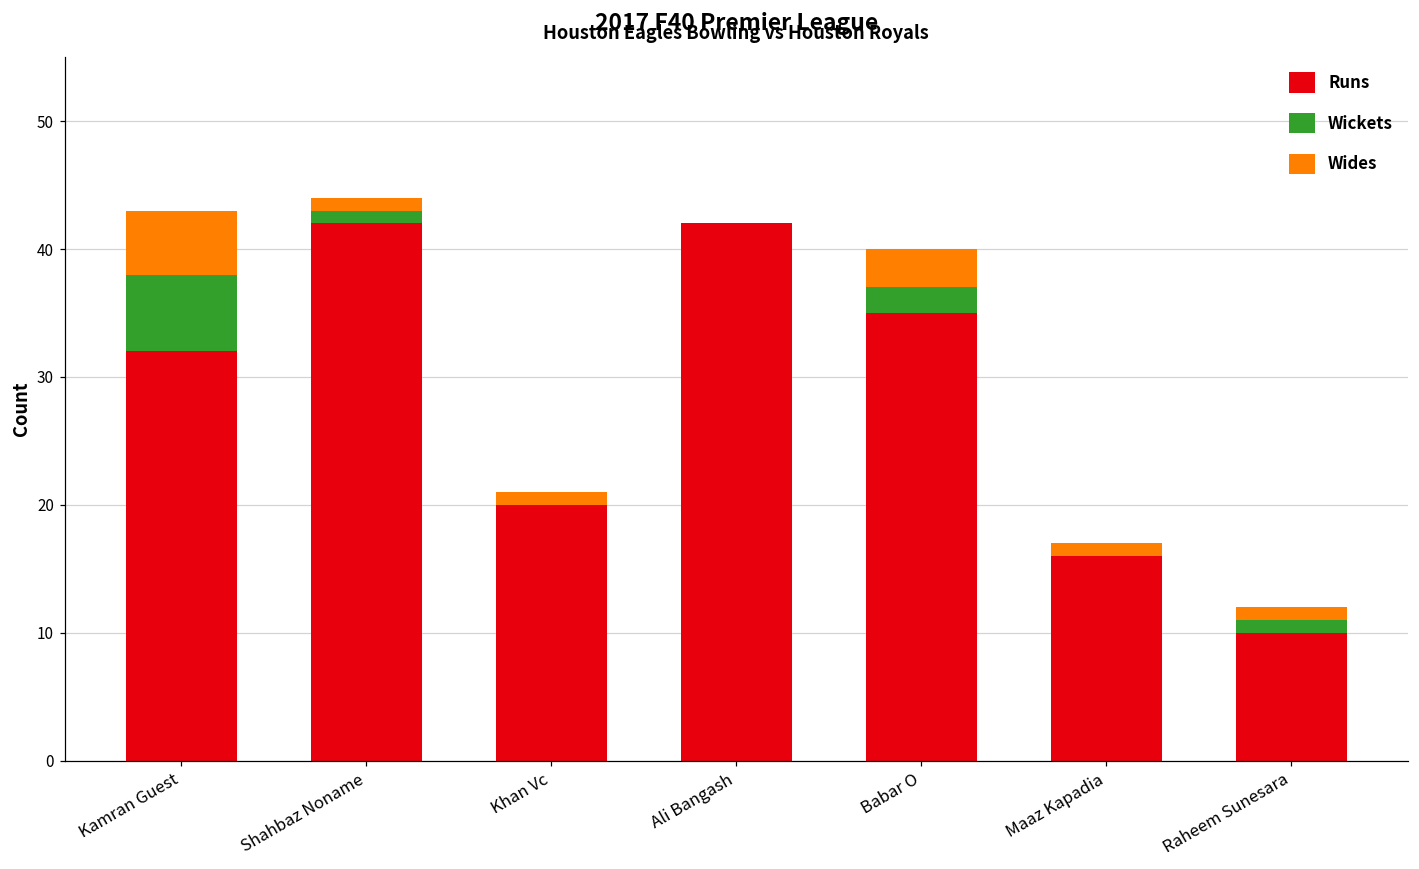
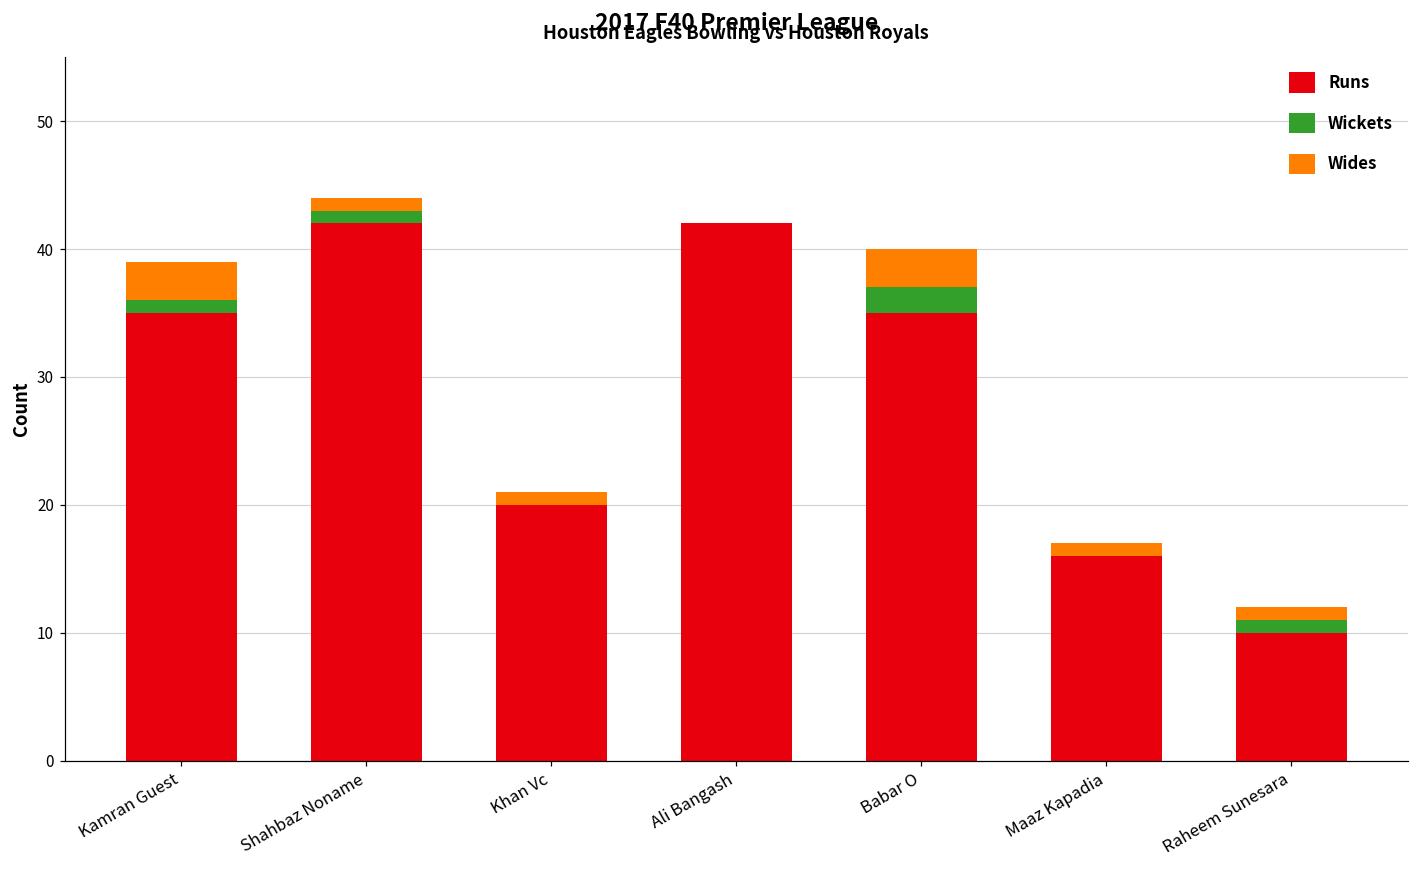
  {
    "Runs": {
-     "Kamran Guest": 32,
+     "Kamran Guest": 35,
      "Shahbaz Noname": 42,
      "Khan Vc": 20,
      "Ali Bangash": 42,
      "Babar O": 35,
      "Maaz Kapadia": 16,
      "Raheem Sunesara": 10
    },
    "Wickets": {
-     "Kamran Guest": 6,
+     "Kamran Guest": 1,
      "Shahbaz Noname": 1,
      "Khan Vc": 0,
      "Ali Bangash": 0,
      "Babar O": 2,
      "Maaz Kapadia": 0,
      "Raheem Sunesara": 1
    },
    "Wides": {
-     "Kamran Guest": 5,
+     "Kamran Guest": 3,
      "Shahbaz Noname": 1,
      "Khan Vc": 1,
      "Ali Bangash": 0,
      "Babar O": 3,
      "Maaz Kapadia": 1,
      "Raheem Sunesara": 1
    }
  }
